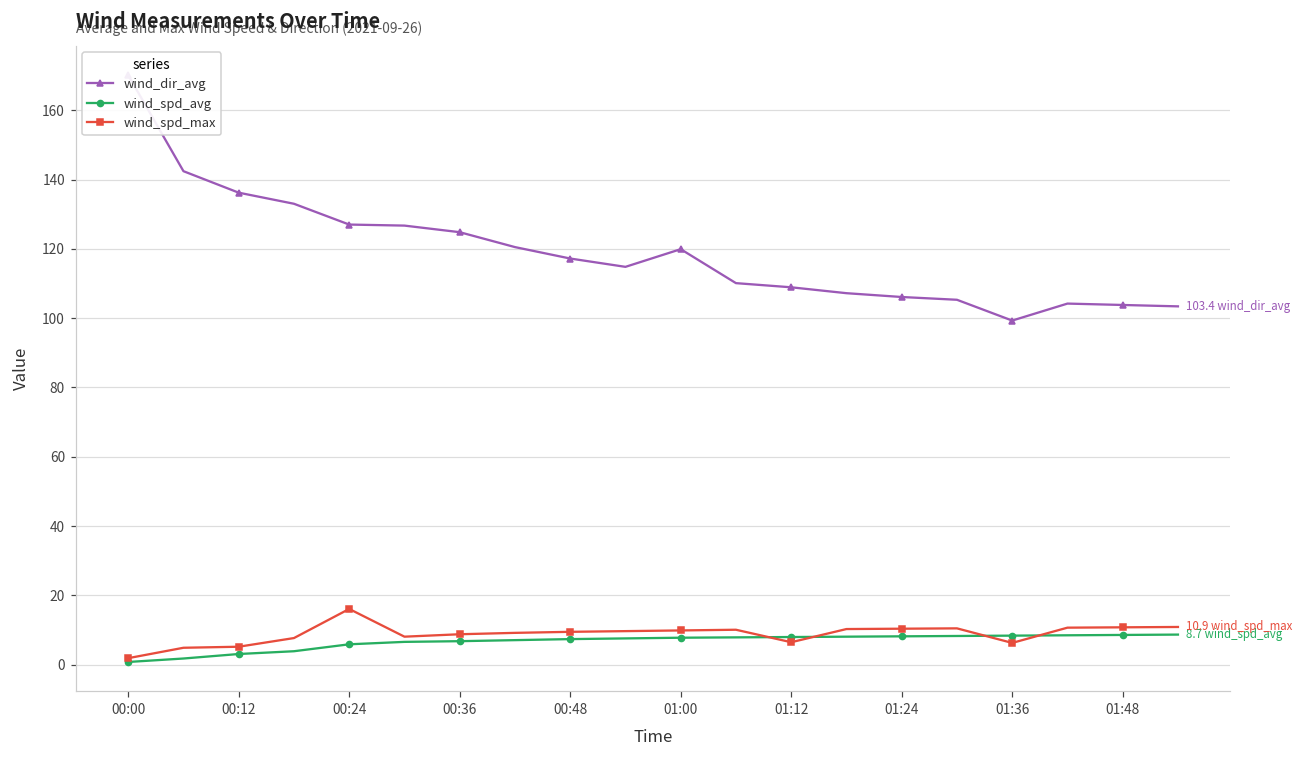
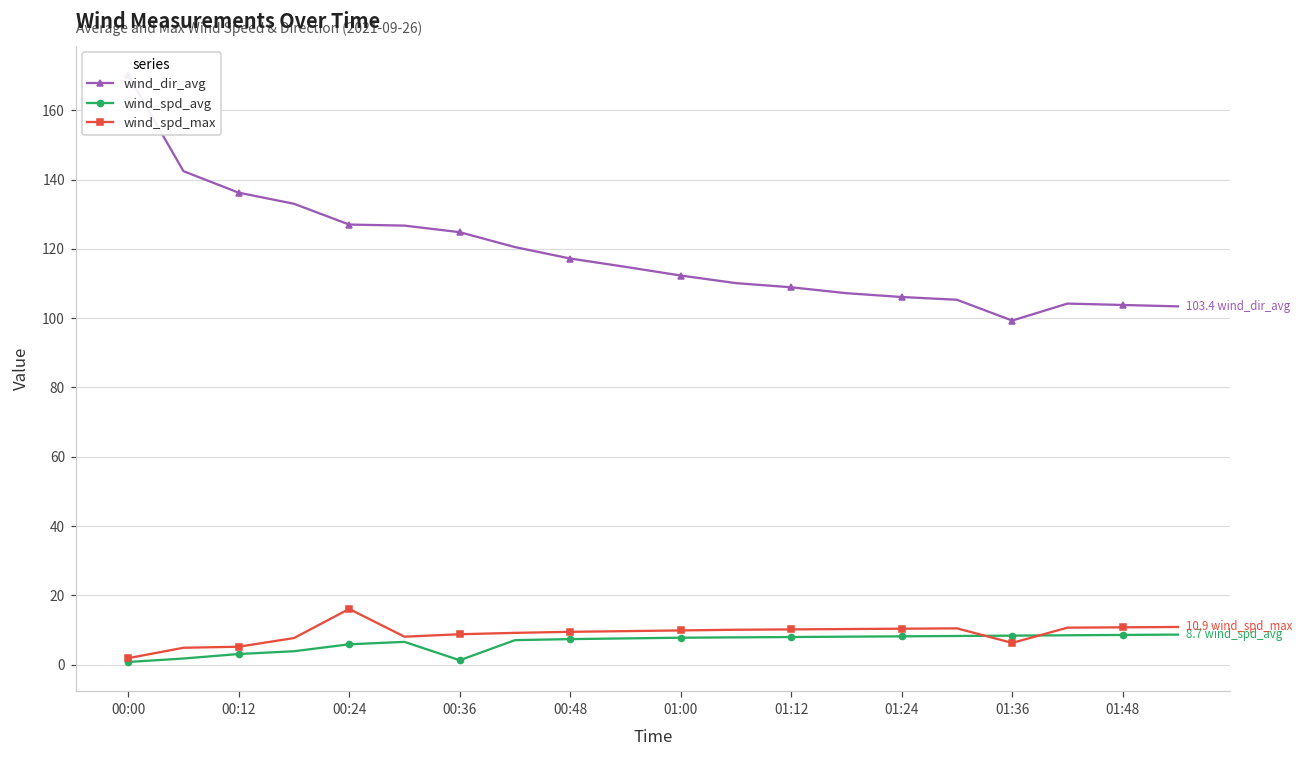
  {
    "wind_dir_avg": {
      "00:12": 136,
      "00:24": 127,
      "00:36": 125,
      "00:48": 117,
-     "01:00": 120,
+     "01:00": 112,
      "01:12": 109,
      "01:24": 106,
      "01:36": 99,
      "01:48": 104
    },
    "wind_spd_avg": {
      "00:00": 1,
      "00:12": 3,
      "00:24": 6,
-     "00:36": 7,
+     "00:36": 1,
      "00:48": 7,
      "01:00": 8,
      "01:12": 8,
      "01:24": 8,
      "01:36": 8,
      "01:48": 9
    },
    "wind_spd_max": {
      "00:00": 2,
      "00:12": 5,
      "00:24": 16,
      "00:36": 9,
      "00:48": 10,
      "01:00": 10,
-     "01:12": 7,
+     "01:12": 10,
      "01:24": 10,
      "01:36": 6,
      "01:48": 11
    }
  }
